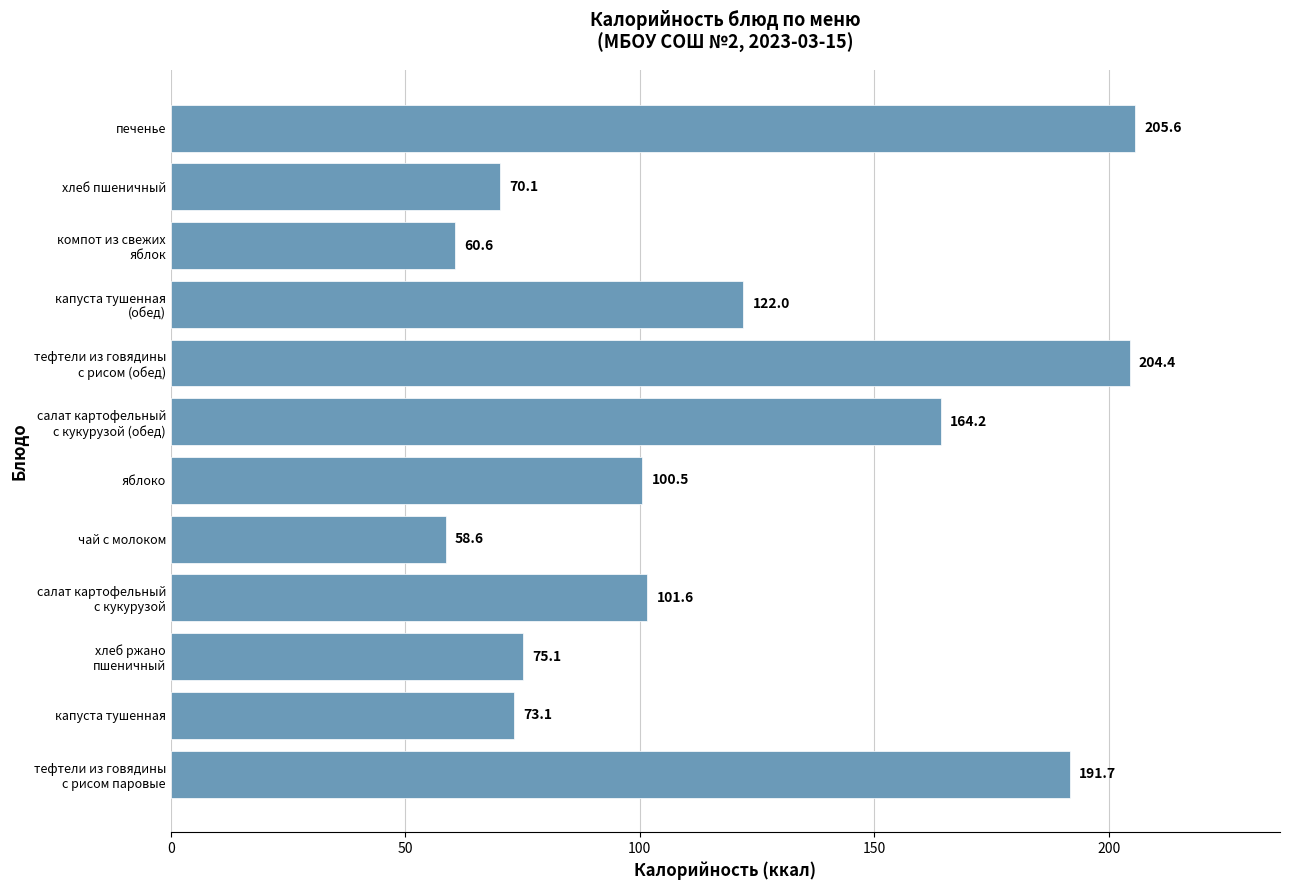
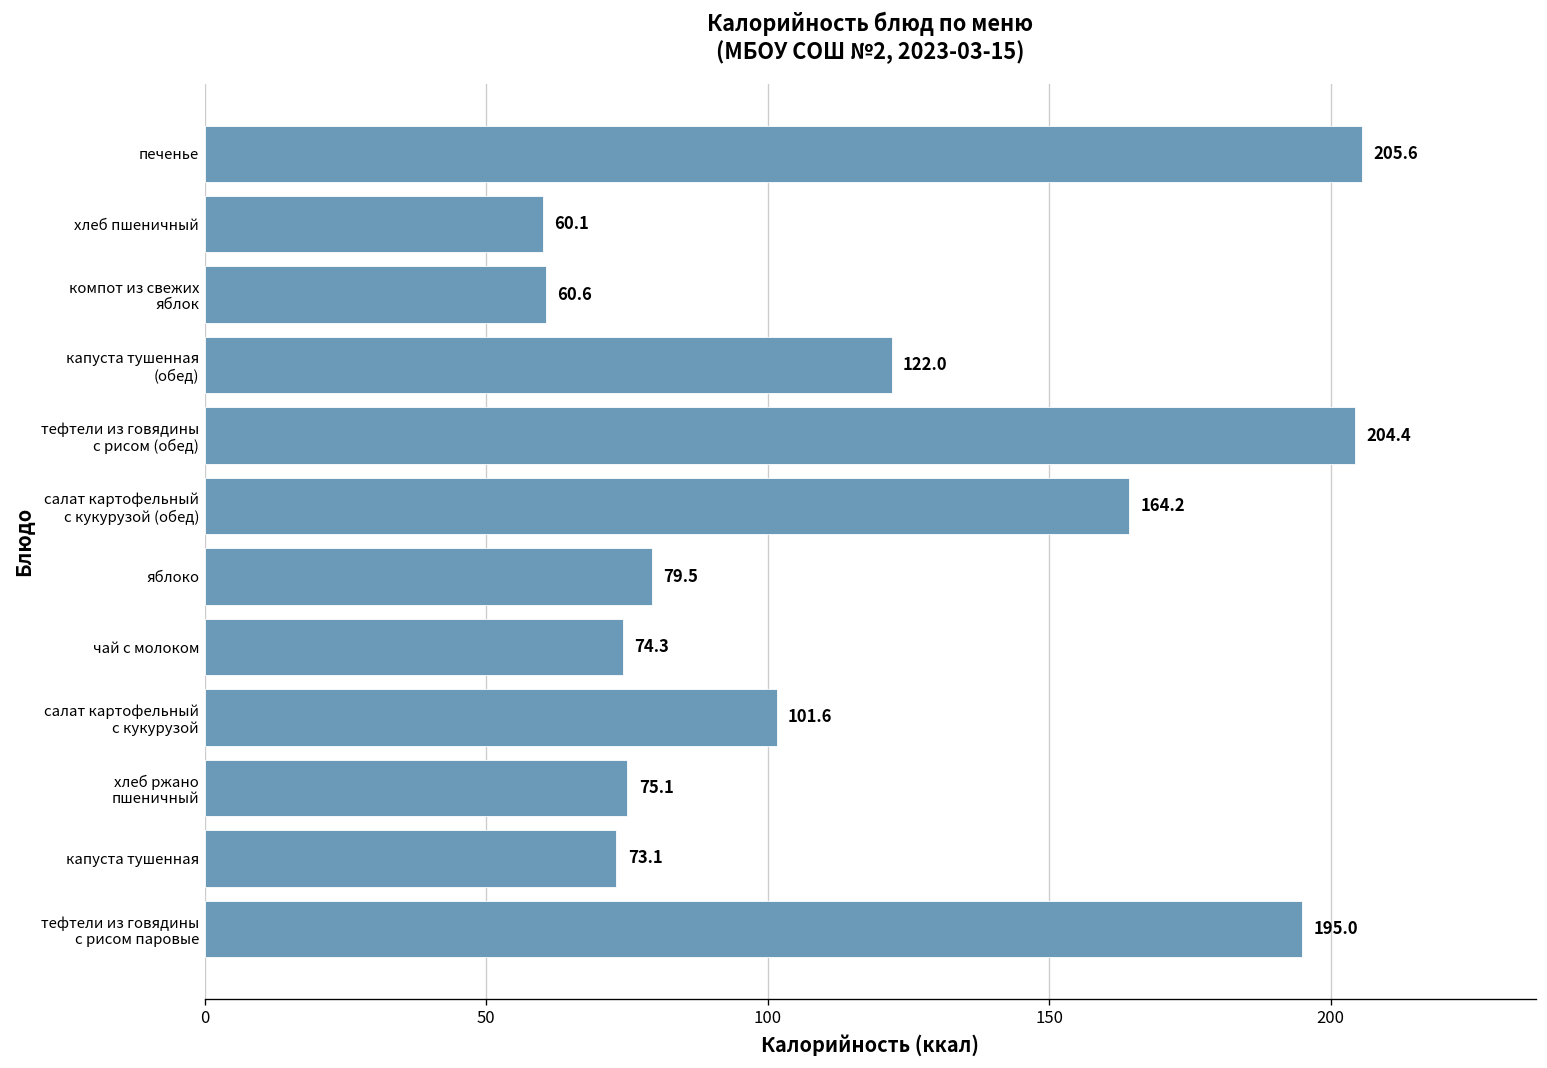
  {
    "печенье": 205.6,
-   "хлеб пшеничный": 70.1,
+   "хлеб пшеничный": 60.1,
    "компот из свежих яблок": 60.6,
    "капуста тушенная (обед)": 122.0,
    "тефтели из говядины с рисом (обед)": 204.4,
    "салат картофельный с кукурузой (обед)": 164.2,
-   "яблоко": 100.5,
-   "чай с молоком": 58.6,
+   "яблоко": 79.5,
+   "чай с молоком": 74.3,
    "салат картофельный с кукурузой": 101.6,
    "хлеб ржано пшеничный": 75.1,
    "капуста тушенная": 73.1,
-   "тефтели из говядины с рисом паровые": 191.7
+   "тефтели из говядины с рисом паровые": 195.0
  }
